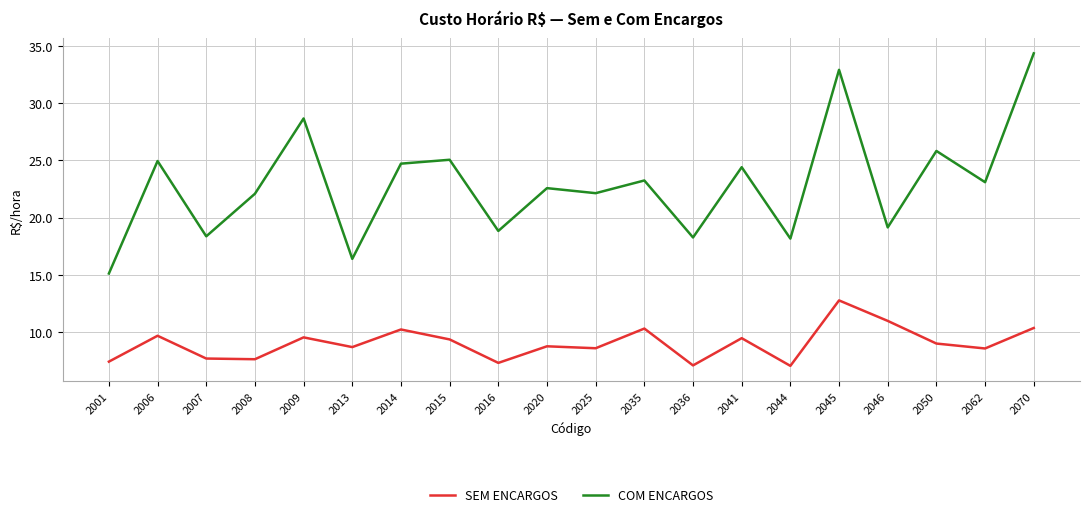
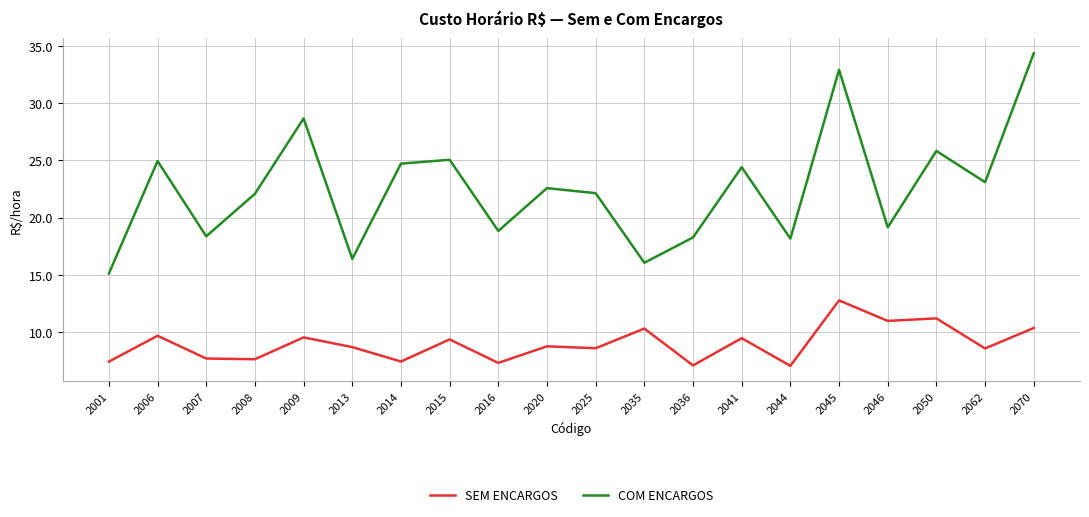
  {
    "SEM ENCARGOS": {
      "2001": 7.4,
      "2006": 9.7,
      "2007": 7.7,
      "2008": 7.6,
      "2009": 9.5,
      "2013": 8.7,
-     "2014": 10.2,
+     "2014": 7.4,
      "2015": 9.4,
      "2016": 7.3,
      "2020": 8.8,
      "2025": 8.6,
      "2035": 10.3,
      "2036": 7.1,
      "2041": 9.5,
      "2044": 7.1,
      "2045": 12.8,
      "2046": 11.0,
-     "2050": 9.0,
+     "2050": 11.2,
      "2062": 8.6,
      "2070": 10.4
    },
    "COM ENCARGOS": {
      "2001": 15.1,
      "2006": 25.0,
      "2007": 18.4,
      "2008": 22.1,
      "2009": 28.7,
      "2013": 16.4,
      "2014": 24.7,
      "2015": 25.1,
      "2016": 18.8,
      "2020": 22.6,
      "2025": 22.1,
-     "2035": 23.3,
+     "2035": 16.1,
      "2036": 18.3,
      "2041": 24.4,
      "2044": 18.2,
      "2045": 32.9,
      "2046": 19.2,
      "2050": 25.8,
      "2062": 23.1,
      "2070": 34.4
    }
  }
